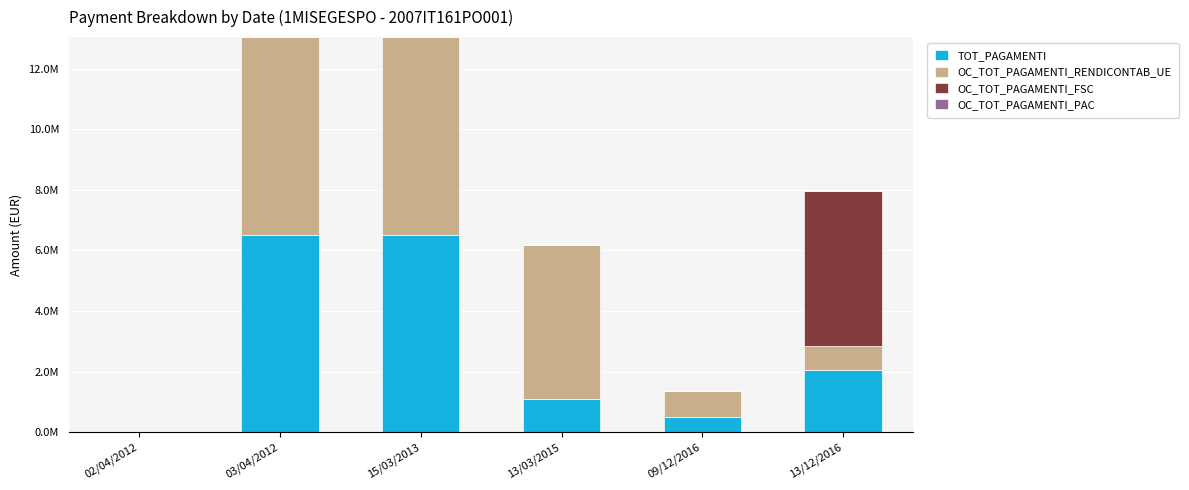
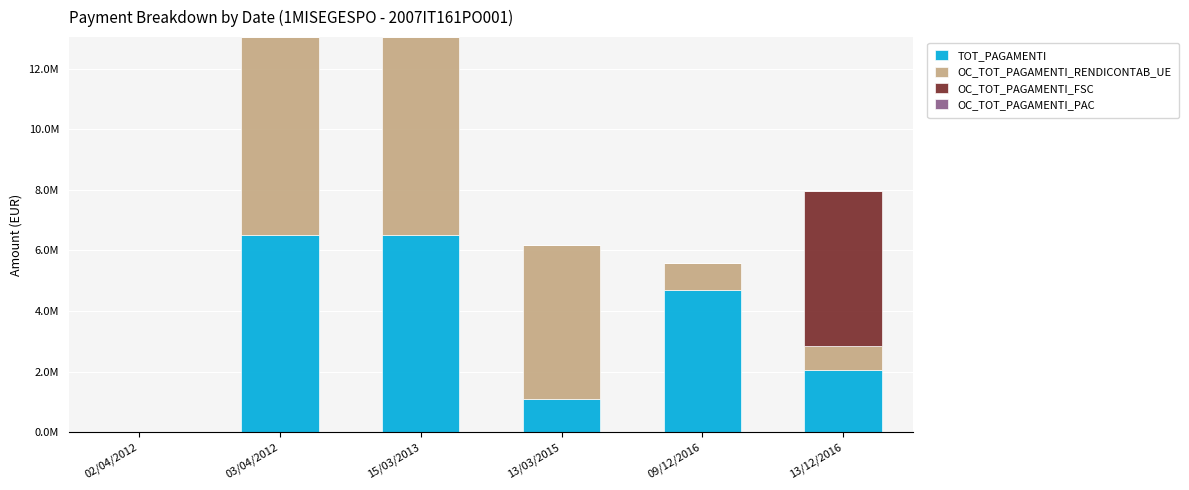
  {
    "TOT_PAGAMENTI": {
      "02/04/2012": 0,
      "03/04/2012": 6500000,
      "15/03/2013": 6500000,
      "13/03/2015": 1100000,
-     "09/12/2016": 500000,
+     "09/12/2016": 4700000,
      "13/12/2016": 2100000
    },
    "OC_TOT_PAGAMENTI_RENDICONTAB_UE": {
      "02/04/2012": 0,
      "03/04/2012": 6500000,
      "15/03/2013": 6500000,
      "13/03/2015": 5100000,
      "09/12/2016": 900000,
      "13/12/2016": 800000
    },
    "OC_TOT_PAGAMENTI_PAC": {
      "02/04/2012": 0,
      "03/04/2012": 0,
      "15/03/2013": 0,
      "13/03/2015": 0,
      "09/12/2016": 0
    }
  }
